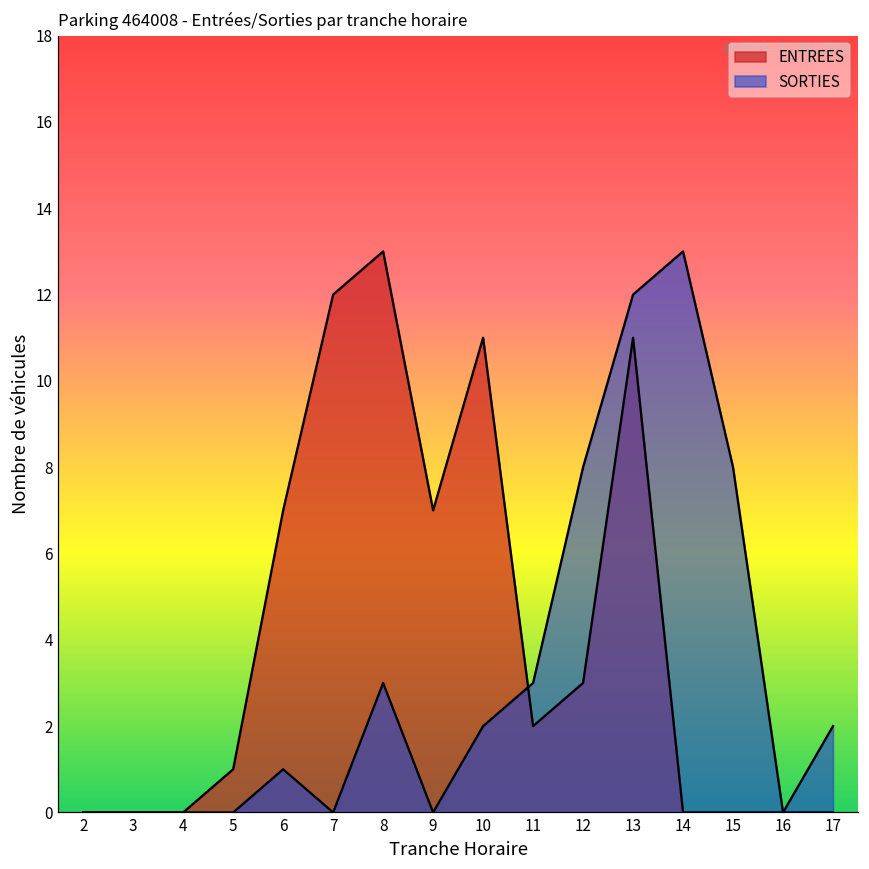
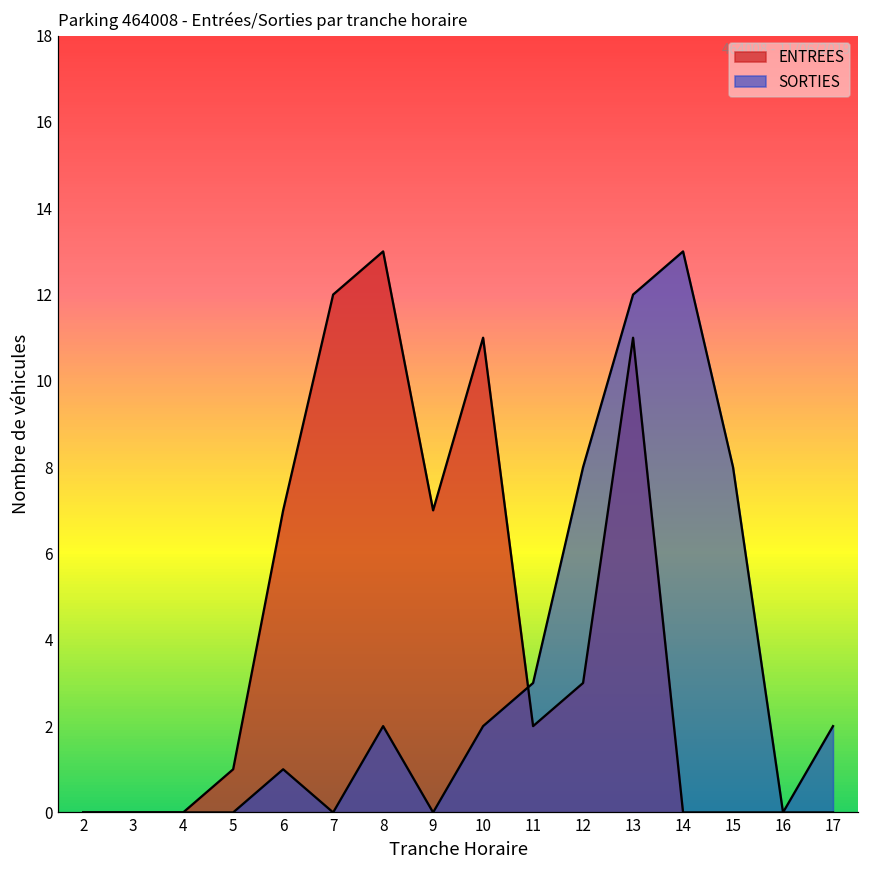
  {
    "ENTREES": {
      "5": 1,
      "6": 7,
      "7": 12,
      "8": 13,
      "9": 7,
      "10": 11,
      "11": 2,
      "12": 3,
      "13": 11,
      "14": 0,
      "15": 0,
      "17": 0
    },
    "SORTIES": {
      "5": 0,
      "6": 1,
      "7": 0,
-     "8": 3,
+     "8": 2,
      "9": 0,
      "10": 2,
      "11": 3,
      "12": 8,
      "13": 12,
      "14": 13,
      "15": 8,
      "17": 2
    }
  }
